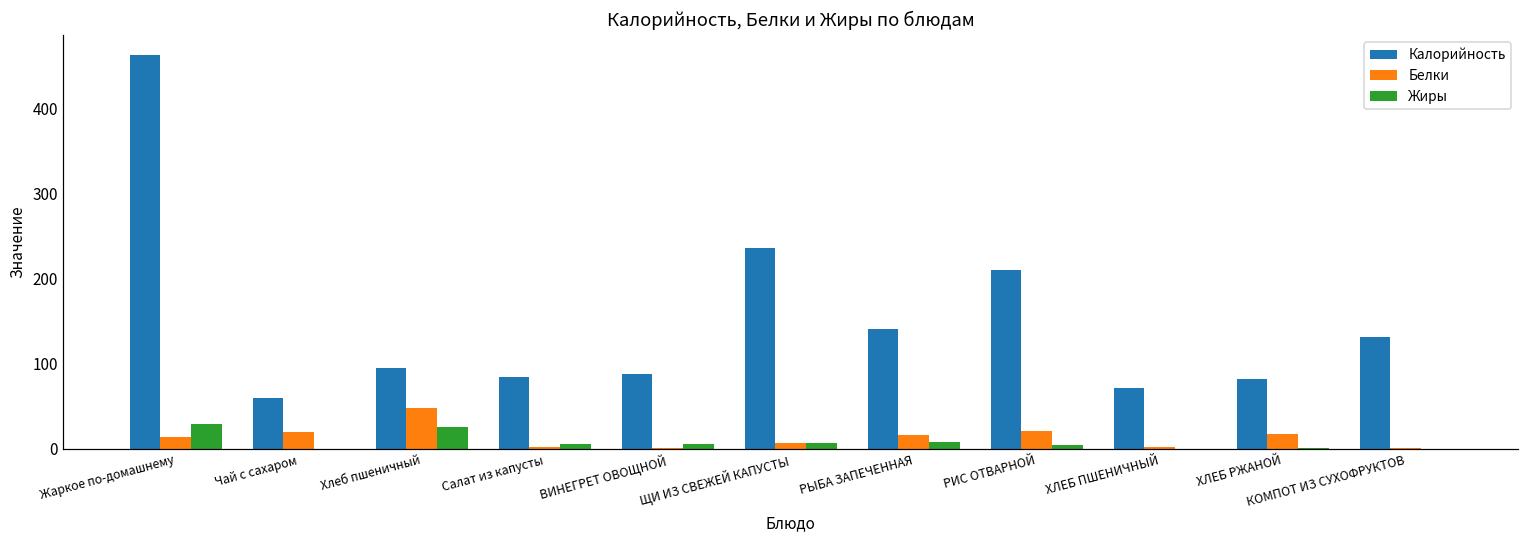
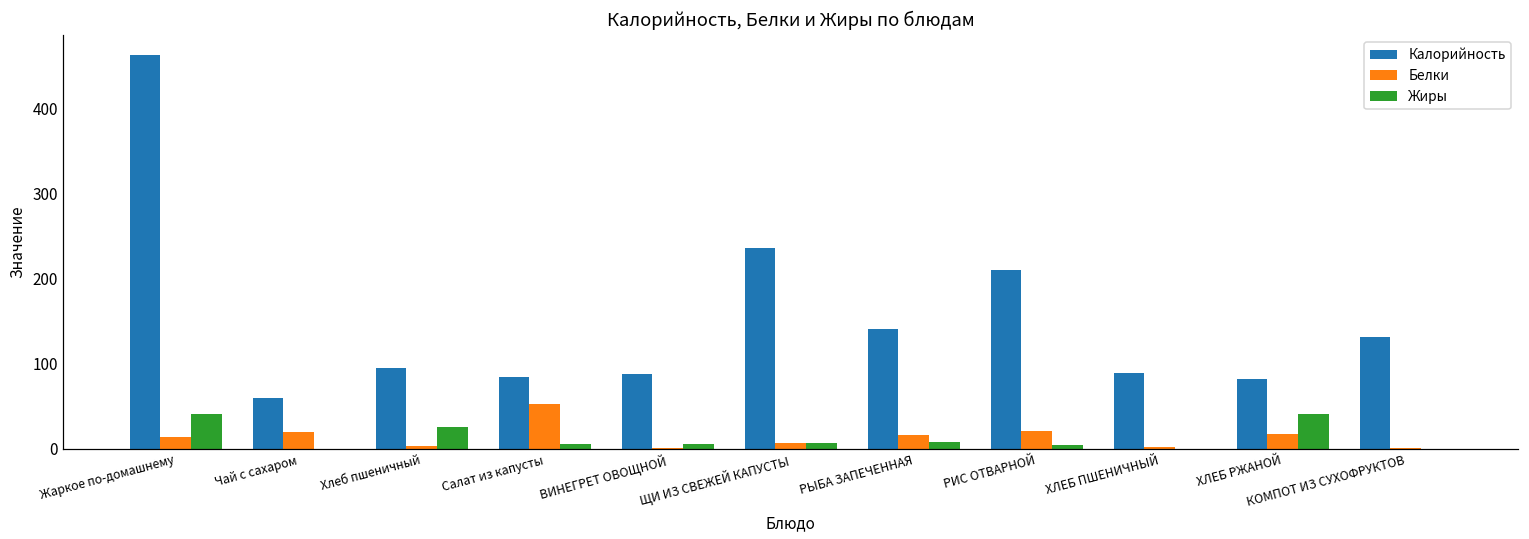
  {
    "Калорийность": {
      "Жаркое по-домашнему": 460,
      "Чай с сахаром": 60,
      "Хлеб пшеничный": 90,
      "Салат из капусты": 80,
      "ВИНЕГРЕТ ОВОЩНОЙ": 90,
      "ЩИ ИЗ СВЕЖЕЙ КАПУСТЫ": 240,
      "РЫБА ЗАПЕЧЕННАЯ": 140,
      "РИС ОТВАРНОЙ": 210,
-     "ХЛЕБ ПШЕНИЧНЫЙ": 70,
+     "ХЛЕБ ПШЕНИЧНЫЙ": 90,
      "ХЛЕБ РЖАНОЙ": 80,
      "КОМПОТ ИЗ СУХОФРУКТОВ": 130
    },
    "Белки": {
      "Жаркое по-домашнему": 10,
      "Чай с сахаром": 20,
-     "Хлеб пшеничный": 50,
-     "Салат из капусты": 0,
+     "Хлеб пшеничный": 0,
+     "Салат из капусты": 50,
      "ЩИ ИЗ СВЕЖЕЙ КАПУСТЫ": 10,
      "РЫБА ЗАПЕЧЕННАЯ": 20,
      "РИС ОТВАРНОЙ": 20,
      "ХЛЕБ РЖАНОЙ": 20
    },
    "Жиры": {
-     "Жаркое по-домашнему": 30,
+     "Жаркое по-домашнему": 40,
      "Чай с сахаром": 0,
      "Хлеб пшеничный": 30,
      "Салат из капусты": 10,
      "ВИНЕГРЕТ ОВОЩНОЙ": 10,
      "ЩИ ИЗ СВЕЖЕЙ КАПУСТЫ": 10,
      "РЫБА ЗАПЕЧЕННАЯ": 10,
      "РИС ОТВАРНОЙ": 0,
-     "ХЛЕБ РЖАНОЙ": 0
+     "ХЛЕБ РЖАНОЙ": 40
    }
  }
